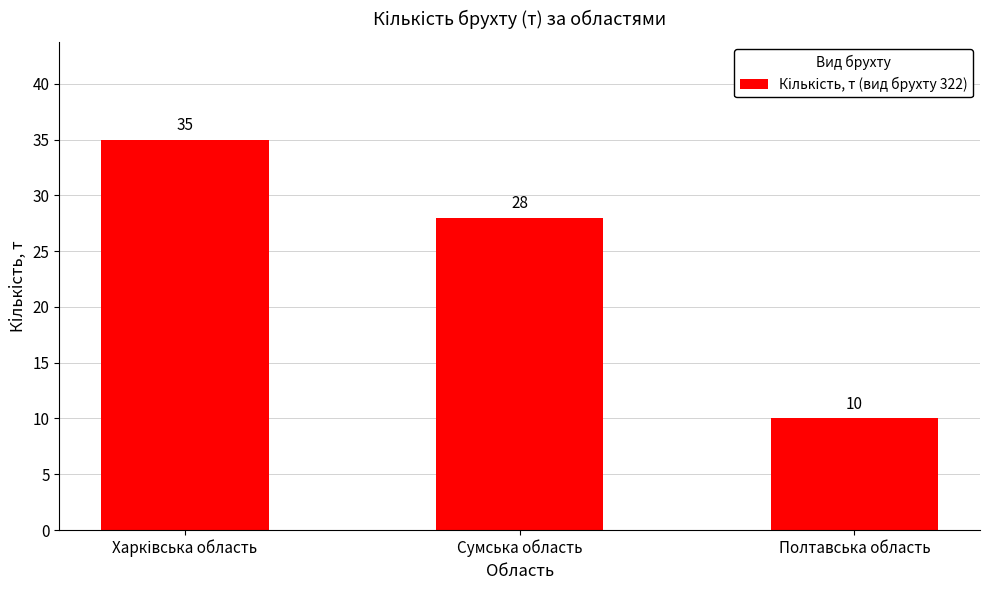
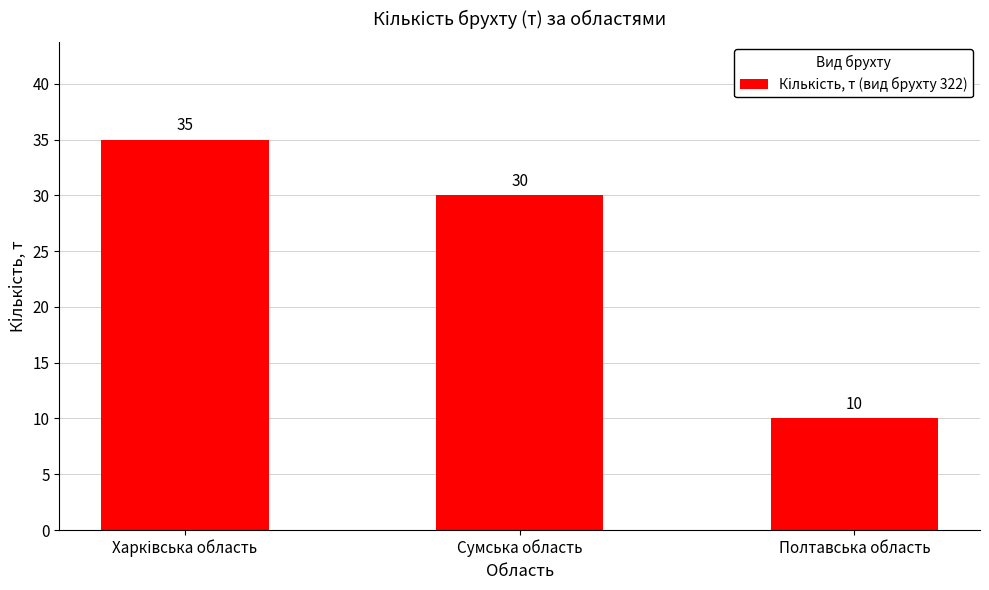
  {
    "Харківська область": 35,
-   "Сумська область": 28,
+   "Сумська область": 30,
    "Полтавська область": 10
  }
